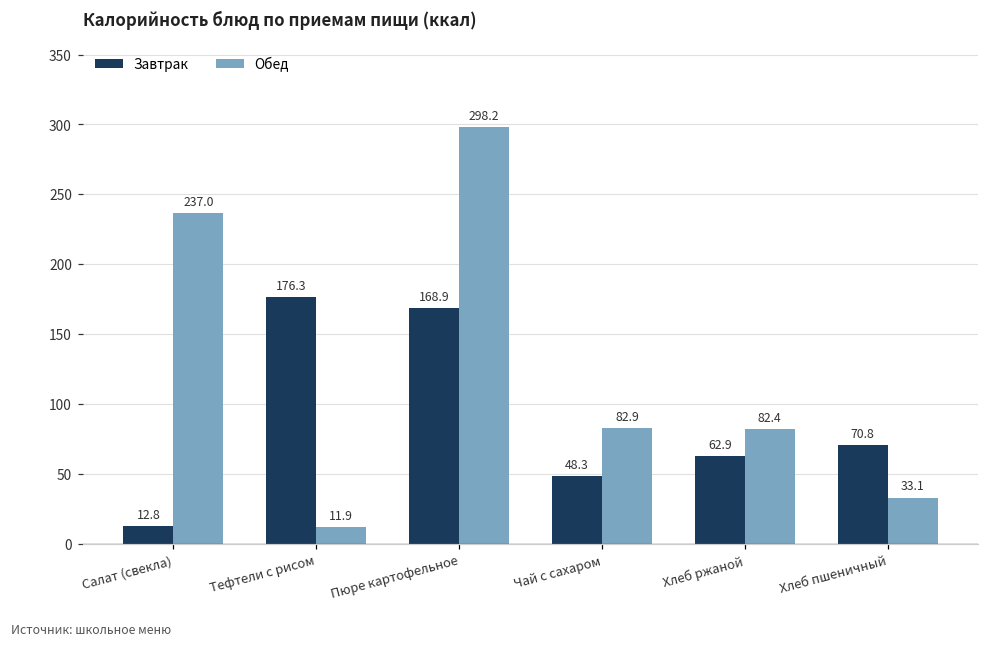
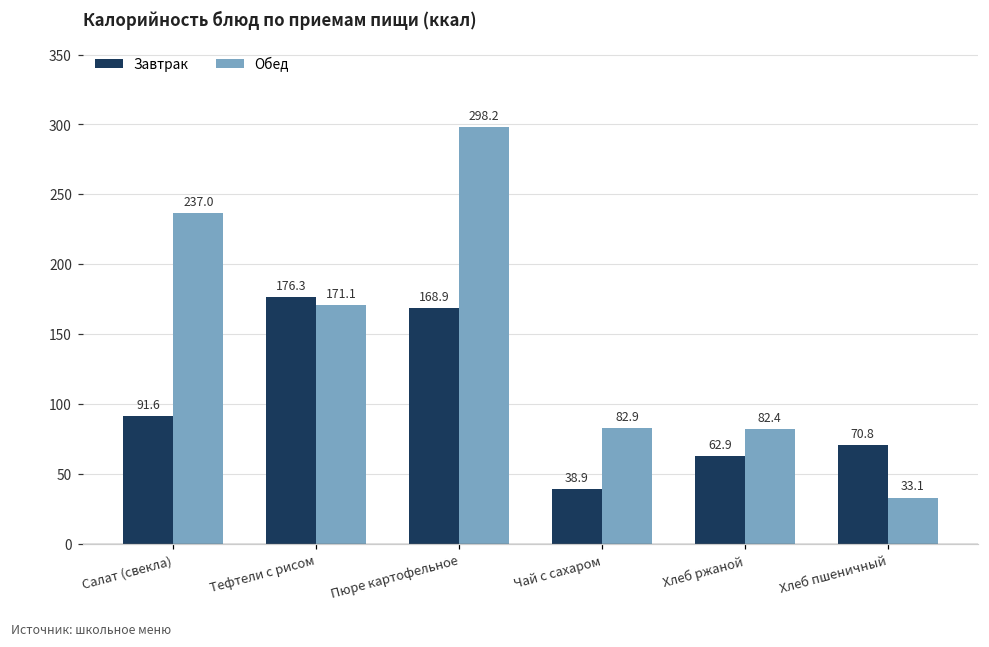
  {
    "Завтрак": {
-     "Салат (свекла)": 12.8,
+     "Салат (свекла)": 91.6,
      "Тефтели с рисом": 176.3,
      "Пюре картофельное": 168.9,
-     "Чай с сахаром": 48.3,
+     "Чай с сахаром": 38.9,
      "Хлеб ржаной": 62.9,
      "Хлеб пшеничный": 70.8
    },
    "Обед": {
      "Салат (свекла)": 237.0,
-     "Тефтели с рисом": 11.9,
+     "Тефтели с рисом": 171.1,
      "Пюре картофельное": 298.2,
      "Чай с сахаром": 82.9,
      "Хлеб ржаной": 82.4,
      "Хлеб пшеничный": 33.1
    }
  }
